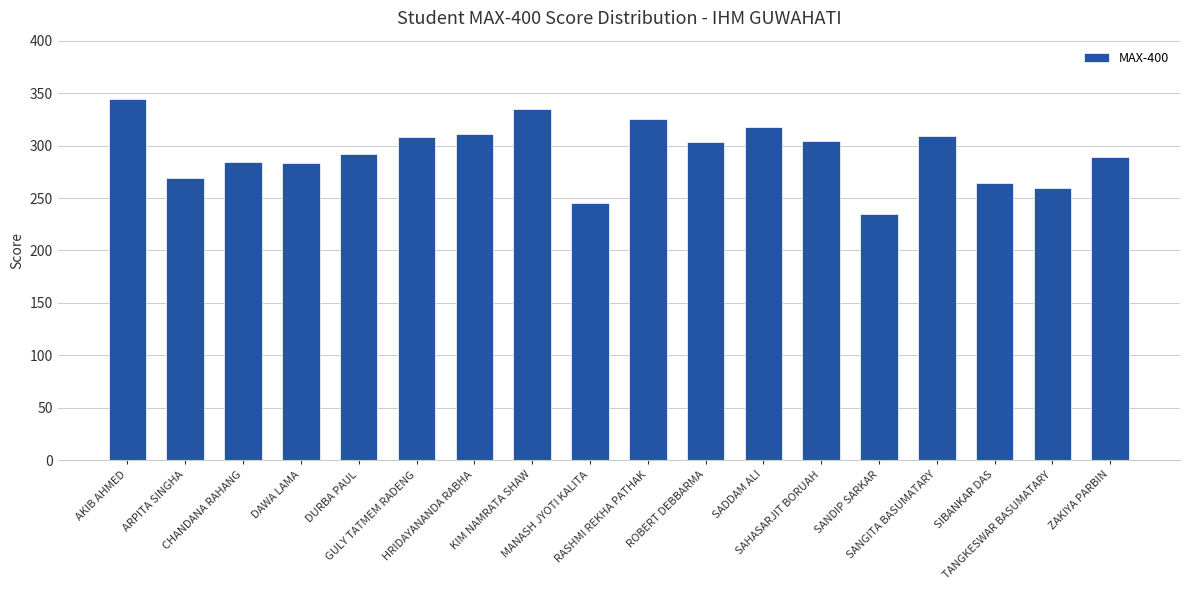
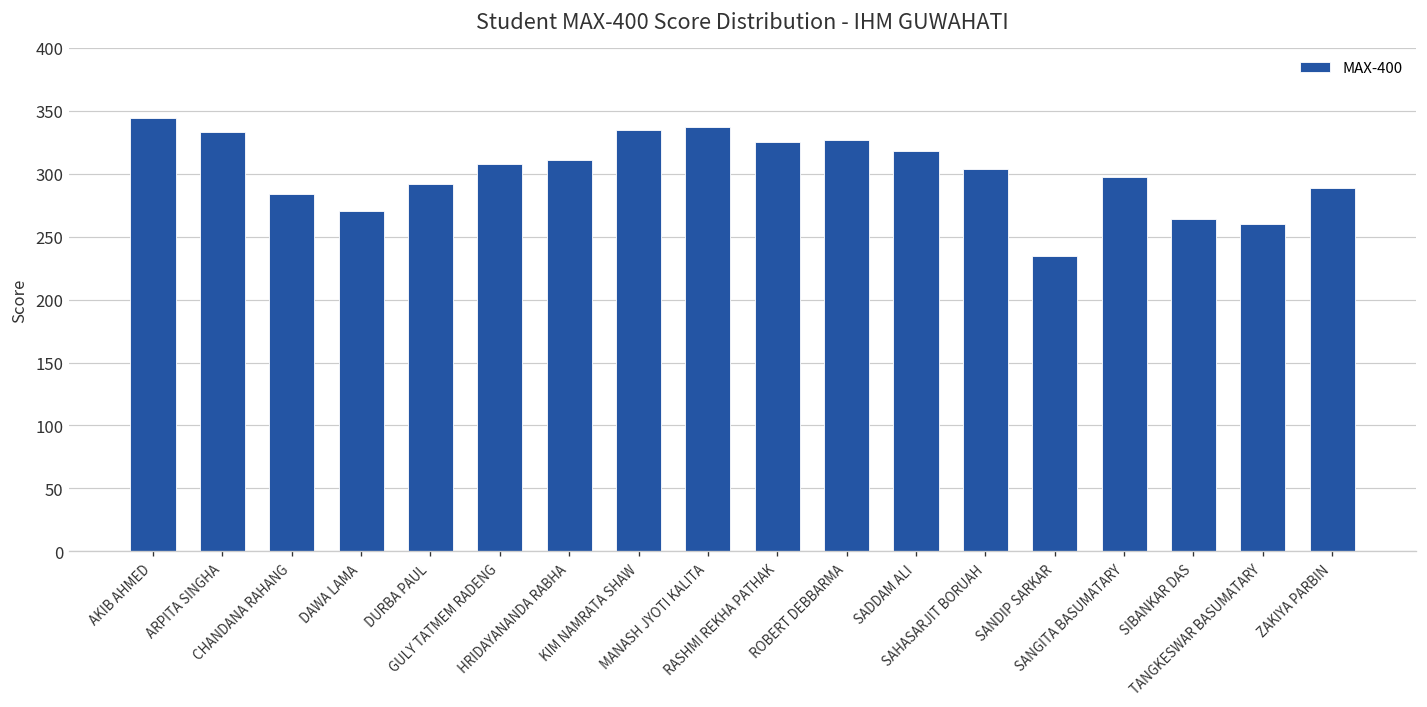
  {
    "AKIB AHMED": 344,
-   "ARPITA SINGHA": 269,
+   "ARPITA SINGHA": 333,
    "CHANDANA RAHANG": 284,
-   "DAWA LAMA": 283,
+   "DAWA LAMA": 270,
    "DURBA PAUL": 292,
    "GULY TATMEM RADENG": 308,
    "HRIDAYANANDA RABHA": 311,
    "KIM NAMRATA SHAW": 335,
-   "MANASH JYOTI KALITA": 245,
+   "MANASH JYOTI KALITA": 337,
    "RASHMI REKHA PATHAK": 325,
-   "ROBERT DEBBARMA": 303,
+   "ROBERT DEBBARMA": 327,
    "SADDAM ALI": 318,
    "SAHASARJIT BORUAH": 304,
    "SANDIP SARKAR": 235,
-   "SANGITA BASUMATARY": 309,
+   "SANGITA BASUMATARY": 297,
    "SIBANKAR DAS": 264,
    "TANGKESWAR BASUMATARY": 260,
    "ZAKIYA PARBIN": 289
  }
